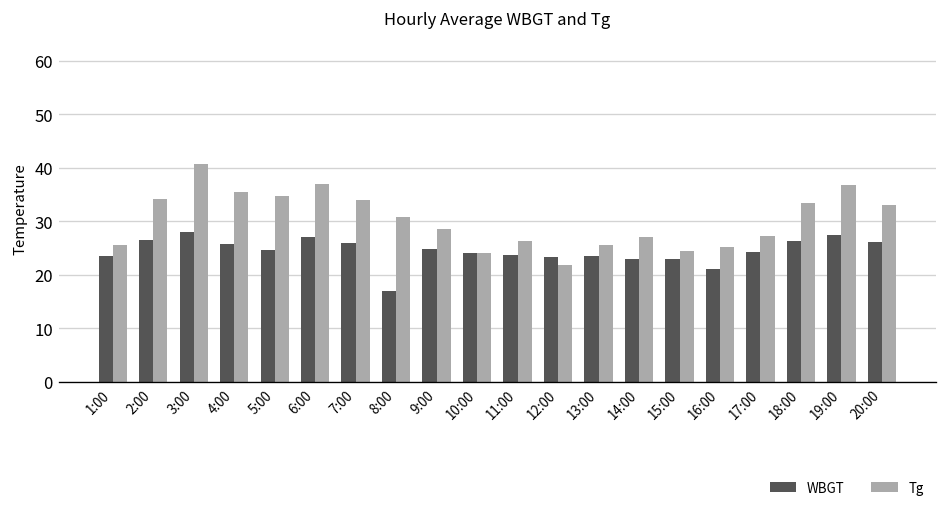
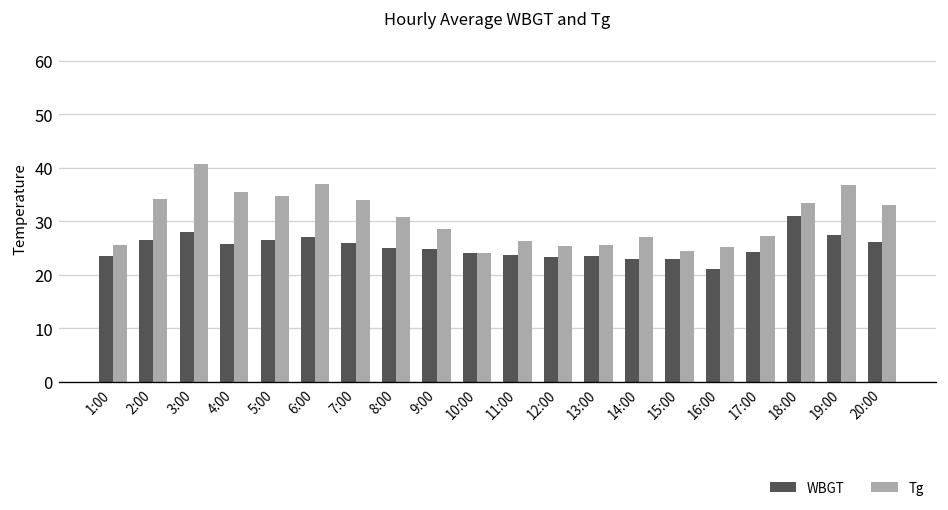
  {
    "WBGT": {
      "1:00": 24,
      "2:00": 27,
      "3:00": 28,
      "4:00": 26,
-     "5:00": 25,
+     "5:00": 27,
      "6:00": 27,
      "7:00": 26,
-     "8:00": 17,
+     "8:00": 25,
      "9:00": 25,
      "10:00": 24,
      "11:00": 24,
      "12:00": 23,
      "13:00": 24,
      "14:00": 23,
      "15:00": 23,
      "16:00": 21,
      "17:00": 24,
-     "18:00": 26,
+     "18:00": 31,
      "19:00": 28,
      "20:00": 26
    },
    "Tg": {
      "1:00": 26,
      "2:00": 34,
      "3:00": 41,
      "4:00": 36,
      "5:00": 35,
      "6:00": 37,
      "7:00": 34,
      "8:00": 31,
      "9:00": 29,
      "10:00": 24,
      "11:00": 26,
-     "12:00": 22,
+     "12:00": 25,
      "13:00": 26,
      "14:00": 27,
      "15:00": 25,
      "16:00": 25,
      "17:00": 27,
      "18:00": 34,
      "19:00": 37,
      "20:00": 33
    }
  }
